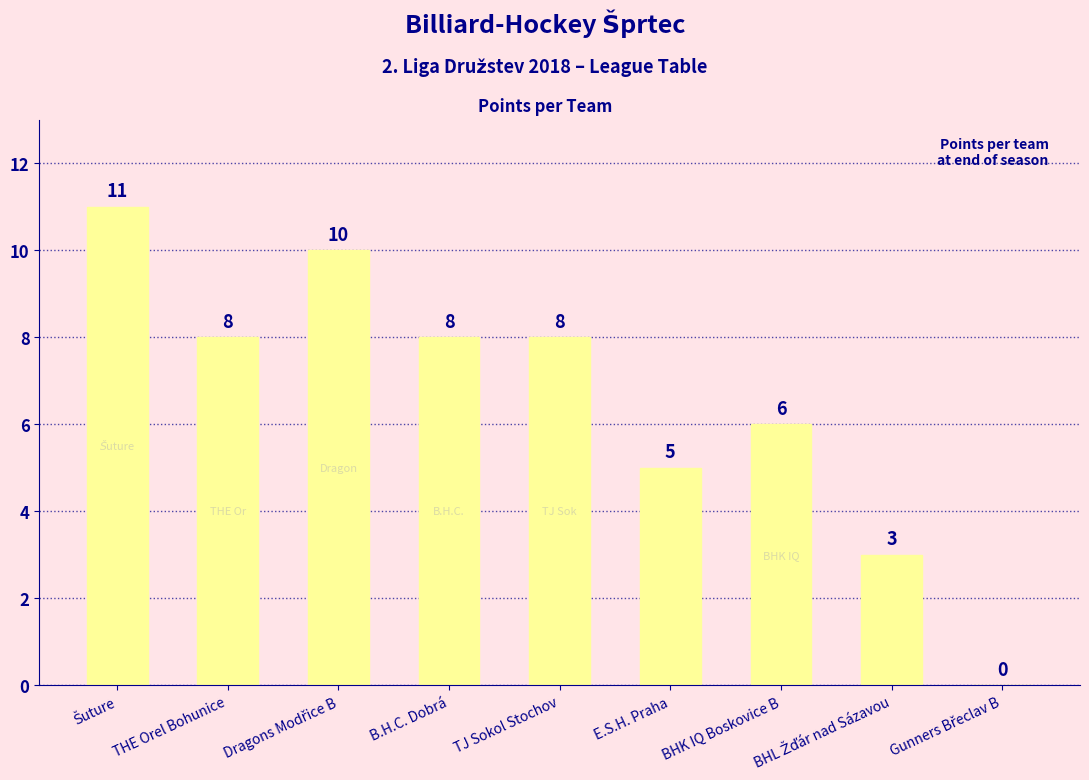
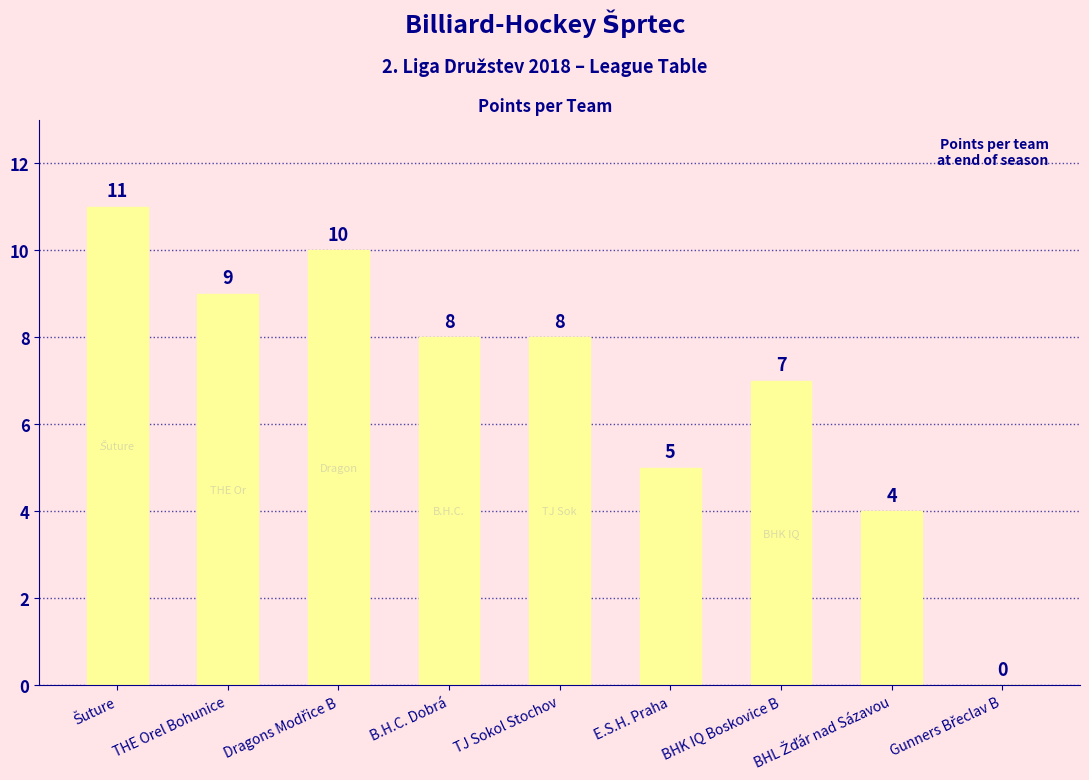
  {
    "Šuture": 11,
-   "THE Orel Bohunice": 8,
+   "THE Orel Bohunice": 9,
    "Dragons Modřice B": 10,
    "B.H.C. Dobrá": 8,
    "TJ Sokol Stochov": 8,
    "E.S.H. Praha": 5,
-   "BHK IQ Boskovice B": 6,
-   "BHL Žďár nad Sázavou": 3,
+   "BHK IQ Boskovice B": 7,
+   "BHL Žďár nad Sázavou": 4,
    "Gunners Břeclav B": 0
  }
